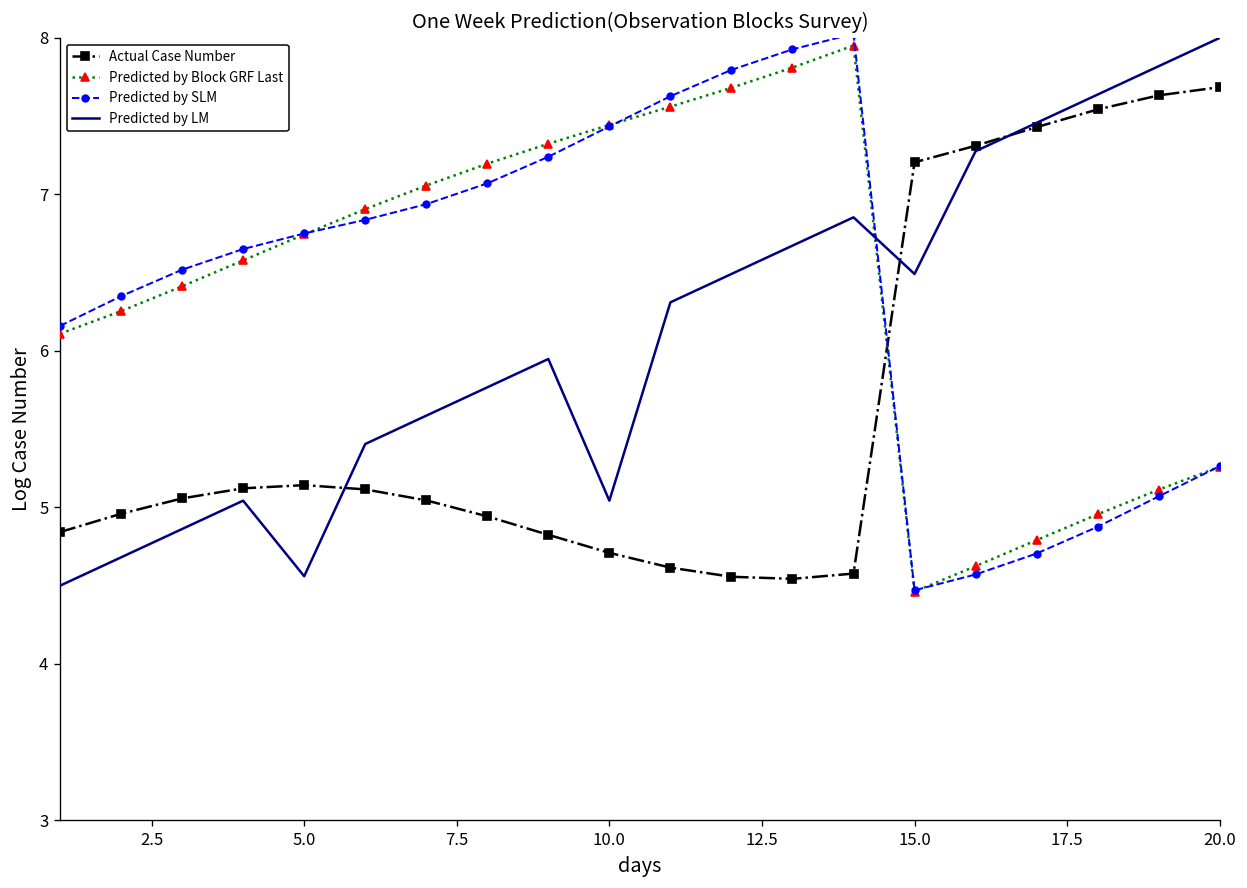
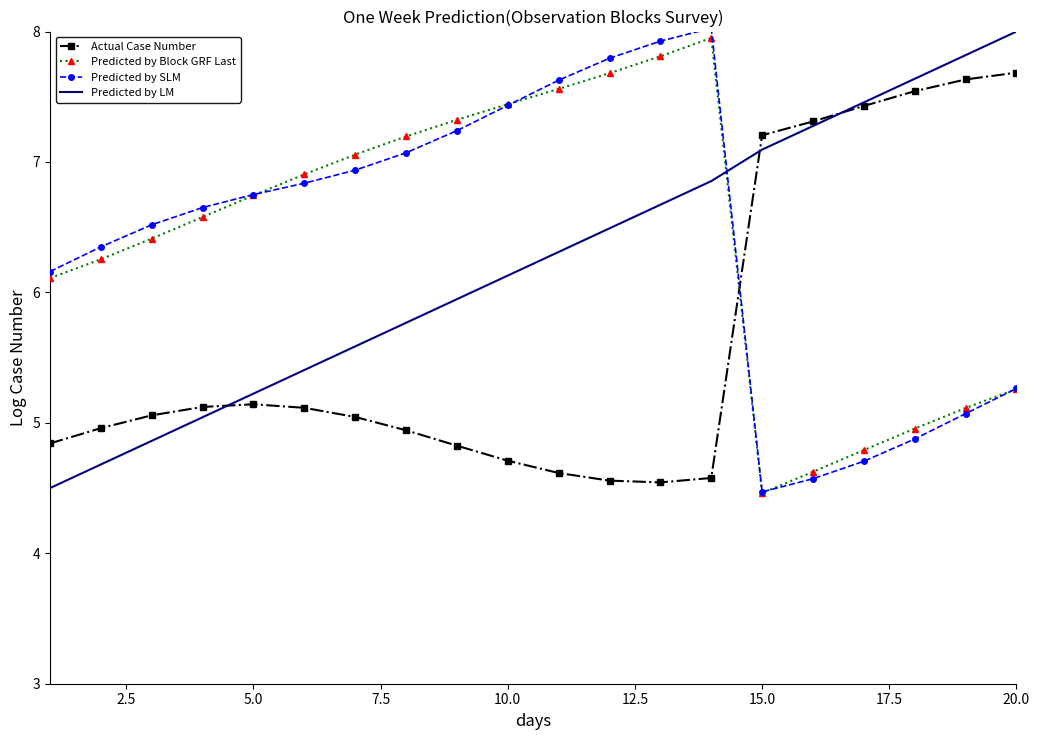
  {
    "Actual Case Number": {
      "5.0": 5.14,
      "10.0": 4.71,
      "15.0": 7.21,
      "20.0": 7.68
    },
    "Predicted by LM": {
-     "5.0": 4.56,
-     "10.0": 5.04,
-     "15.0": 6.49,
+     "5.0": 5.22,
+     "10.0": 6.13,
+     "15.0": 7.09,
      "20.0": 8.00
    }
  }
